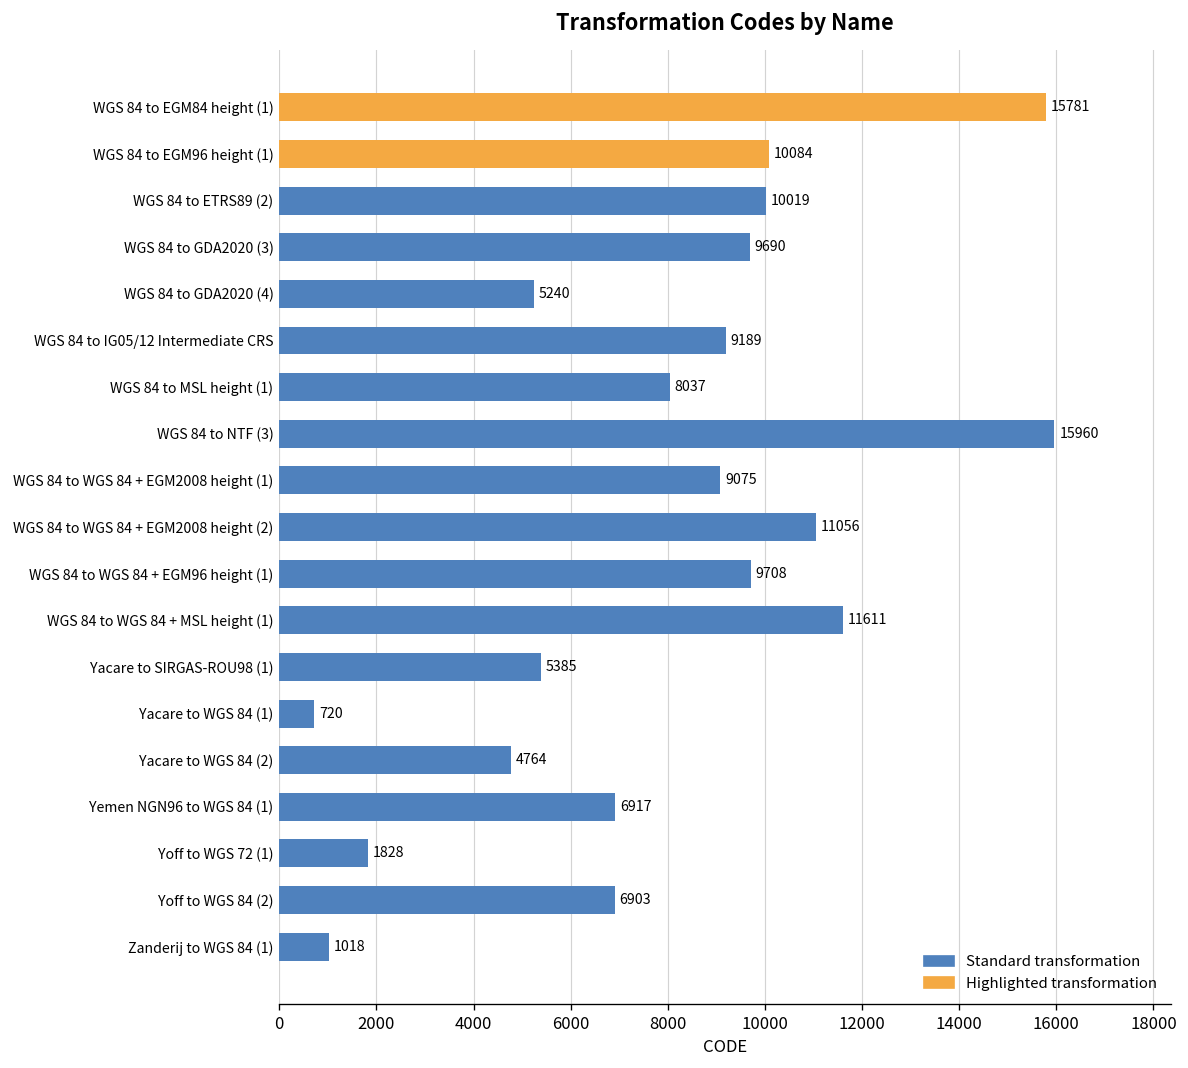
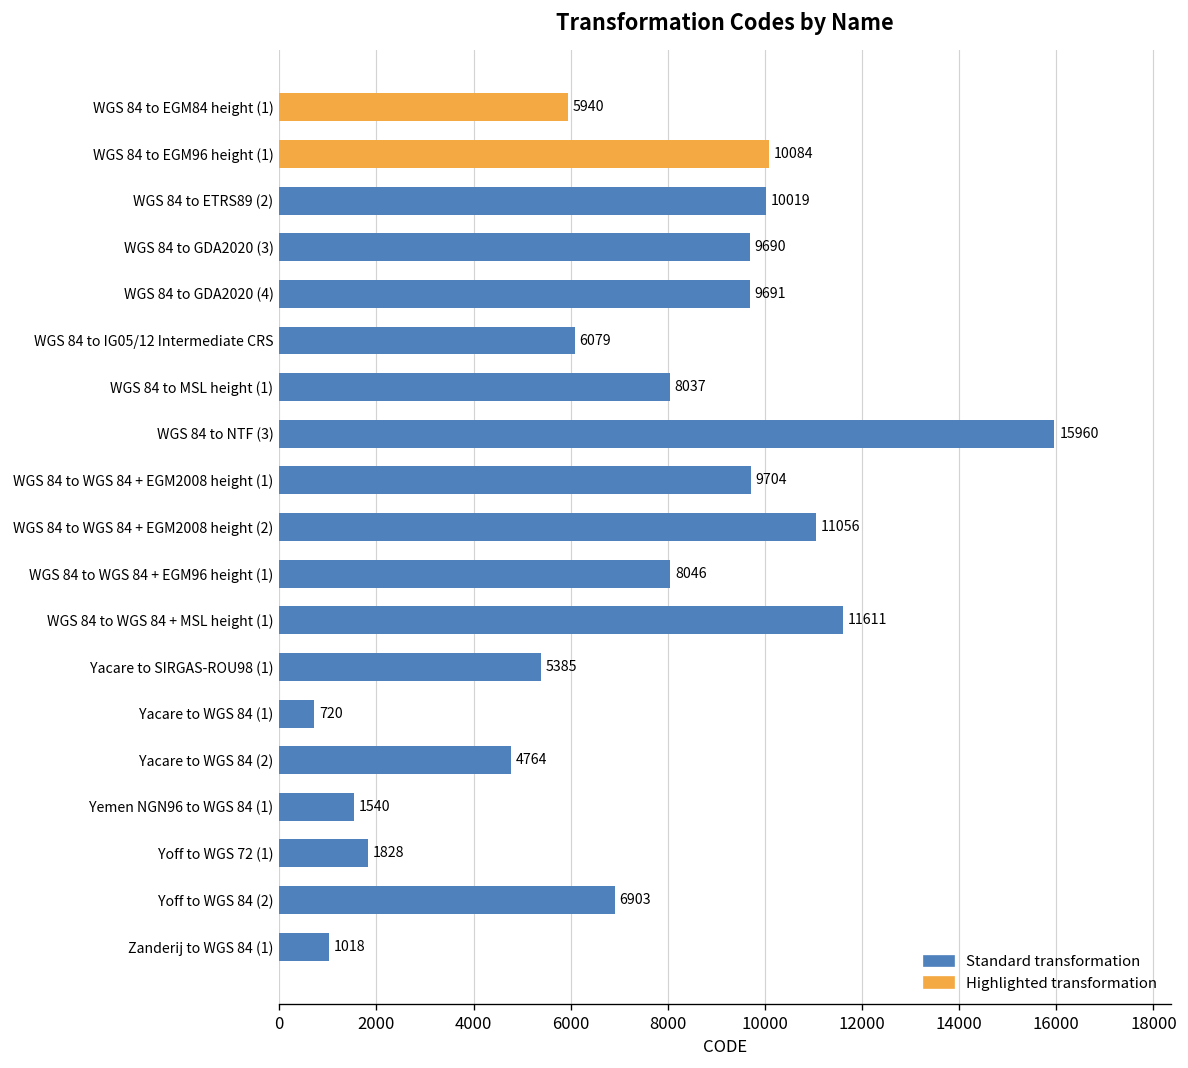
  {
-   "WGS 84 to EGM84 height (1)": 15781,
+   "WGS 84 to EGM84 height (1)": 5940,
    "WGS 84 to EGM96 height (1)": 10084,
    "WGS 84 to ETRS89 (2)": 10019,
    "WGS 84 to GDA2020 (3)": 9690,
-   "WGS 84 to GDA2020 (4)": 5240,
-   "WGS 84 to IG05/12 Intermediate CRS": 9189,
+   "WGS 84 to GDA2020 (4)": 9691,
+   "WGS 84 to IG05/12 Intermediate CRS": 6079,
    "WGS 84 to MSL height (1)": 8037,
    "WGS 84 to NTF (3)": 15960,
-   "WGS 84 to WGS 84 + EGM2008 height (1)": 9075,
+   "WGS 84 to WGS 84 + EGM2008 height (1)": 9704,
    "WGS 84 to WGS 84 + EGM2008 height (2)": 11056,
-   "WGS 84 to WGS 84 + EGM96 height (1)": 9708,
+   "WGS 84 to WGS 84 + EGM96 height (1)": 8046,
    "WGS 84 to WGS 84 + MSL height (1)": 11611,
    "Yacare to SIRGAS-ROU98 (1)": 5385,
    "Yacare to WGS 84 (1)": 720,
    "Yacare to WGS 84 (2)": 4764,
-   "Yemen NGN96 to WGS 84 (1)": 6917,
+   "Yemen NGN96 to WGS 84 (1)": 1540,
    "Yoff to WGS 72 (1)": 1828,
    "Yoff to WGS 84 (2)": 6903,
    "Zanderij to WGS 84 (1)": 1018
  }
